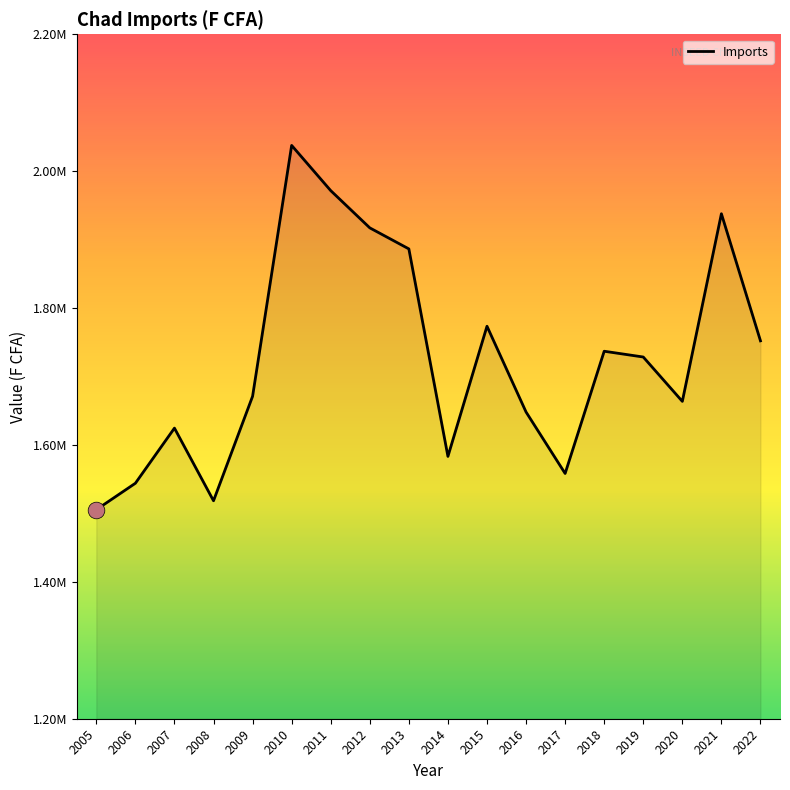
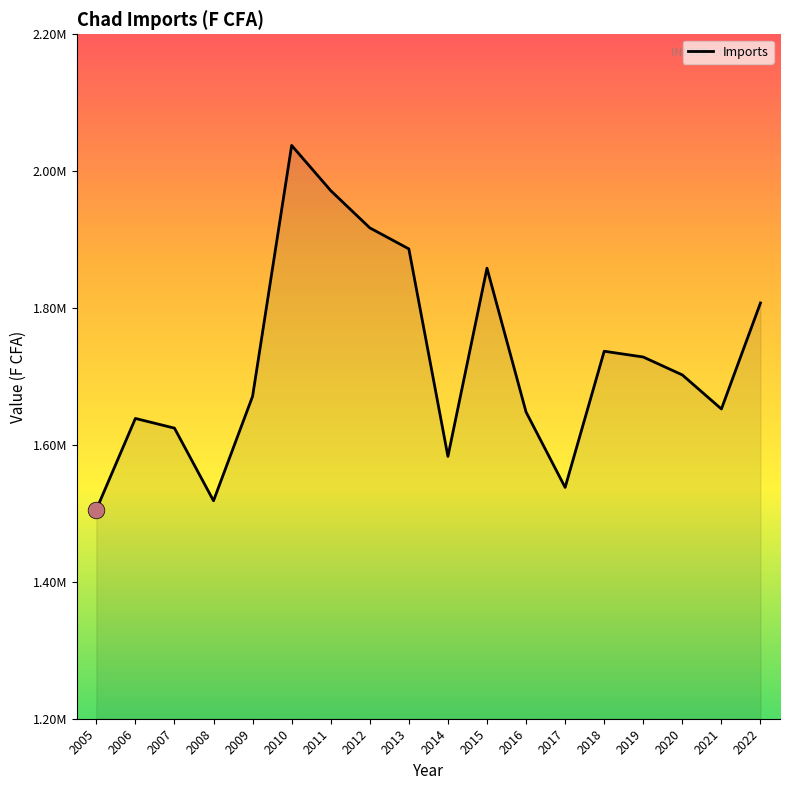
  {
    "Imports": {
-     "2006": 1540000,
+     "2006": 1640000,
      "2007": 1620000,
      "2008": 1520000,
      "2009": 1670000,
      "2010": 2040000,
      "2011": 1970000,
      "2012": 1920000,
      "2013": 1890000,
      "2014": 1580000,
-     "2015": 1770000,
+     "2015": 1860000,
      "2016": 1650000,
-     "2017": 1560000,
+     "2017": 1540000,
      "2018": 1740000,
      "2019": 1730000,
-     "2020": 1660000,
-     "2021": 1940000,
-     "2022": 1750000
+     "2020": 1700000,
+     "2021": 1650000,
+     "2022": 1810000
    }
  }
